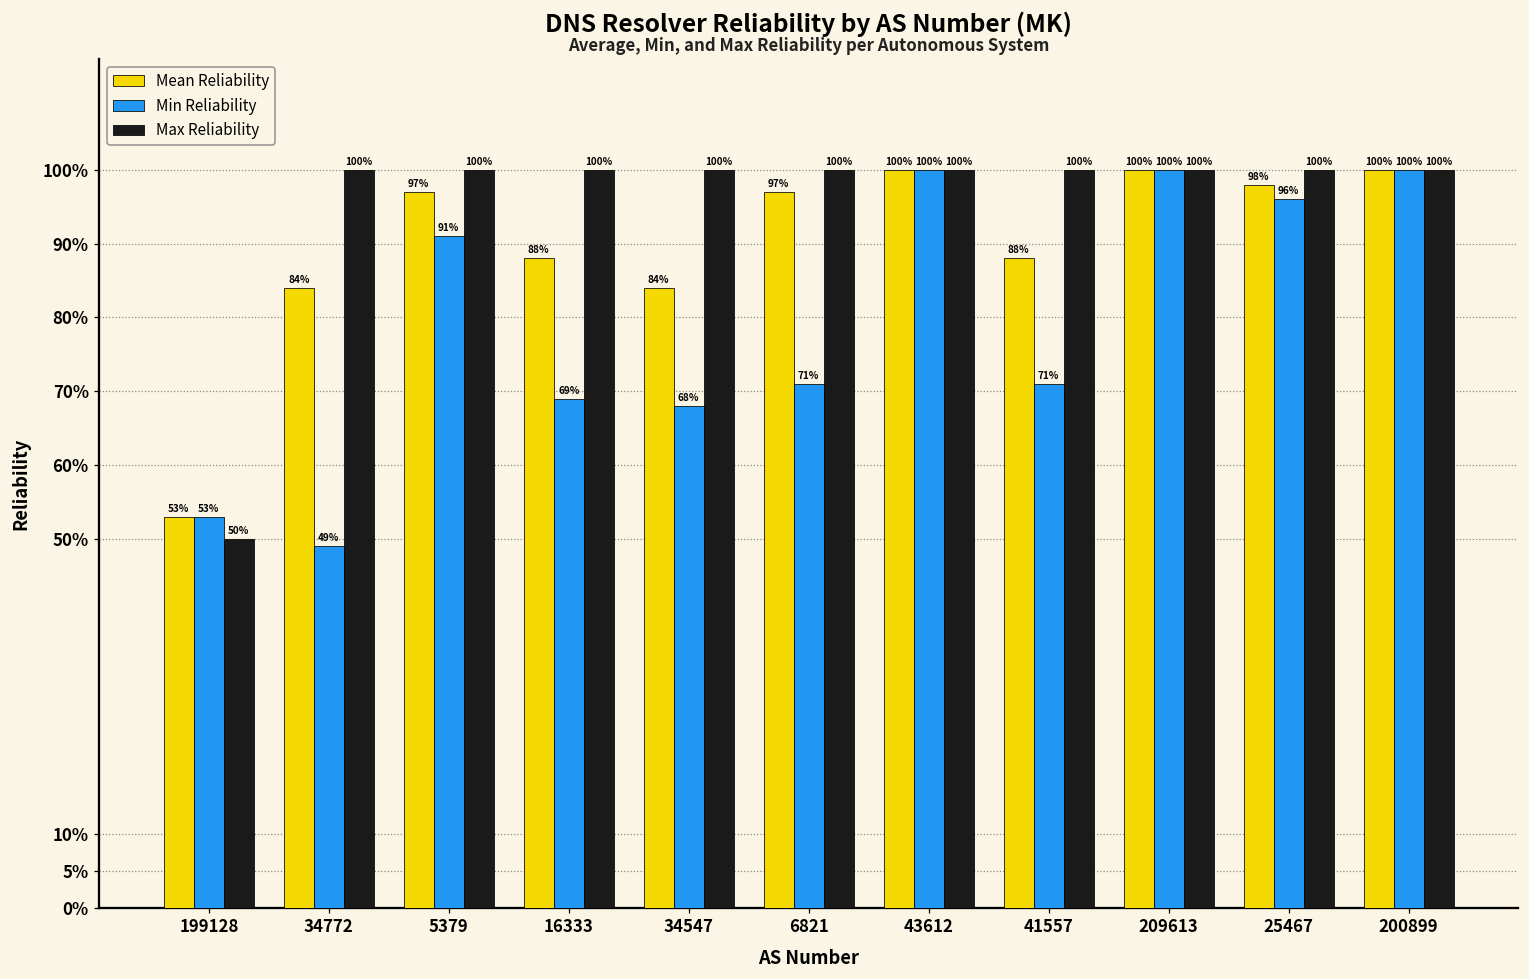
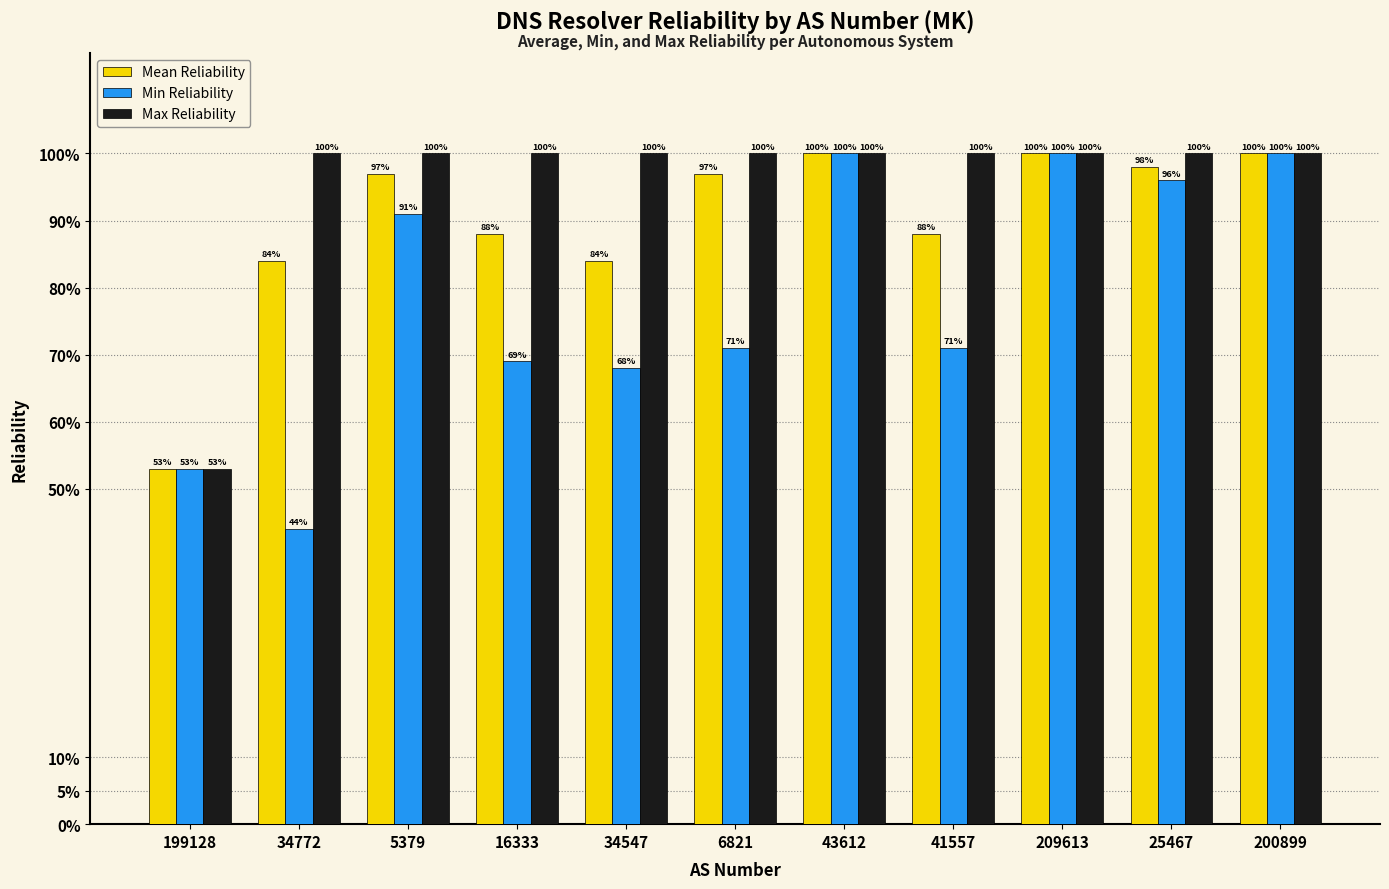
  {
    "Mean Reliability": {
      "199128": "53%",
      "34772": "84%",
      "5379": "97%",
      "16333": "88%",
      "34547": "84%",
      "6821": "97%",
      "43612": "100%",
      "41557": "88%",
      "209613": "100%",
      "25467": "98%",
      "200899": "100%"
    },
    "Min Reliability": {
      "199128": "53%",
-     "34772": "49%",
+     "34772": "44%",
      "5379": "91%",
      "16333": "69%",
      "34547": "68%",
      "6821": "71%",
      "43612": "100%",
      "41557": "71%",
      "209613": "100%",
      "25467": "96%",
      "200899": "100%"
    },
    "Max Reliability": {
-     "199128": "50%",
+     "199128": "53%",
      "34772": "100%",
      "5379": "100%",
      "16333": "100%",
      "34547": "100%",
      "6821": "100%",
      "43612": "100%",
      "41557": "100%",
      "209613": "100%",
      "25467": "100%",
      "200899": "100%"
    }
  }
